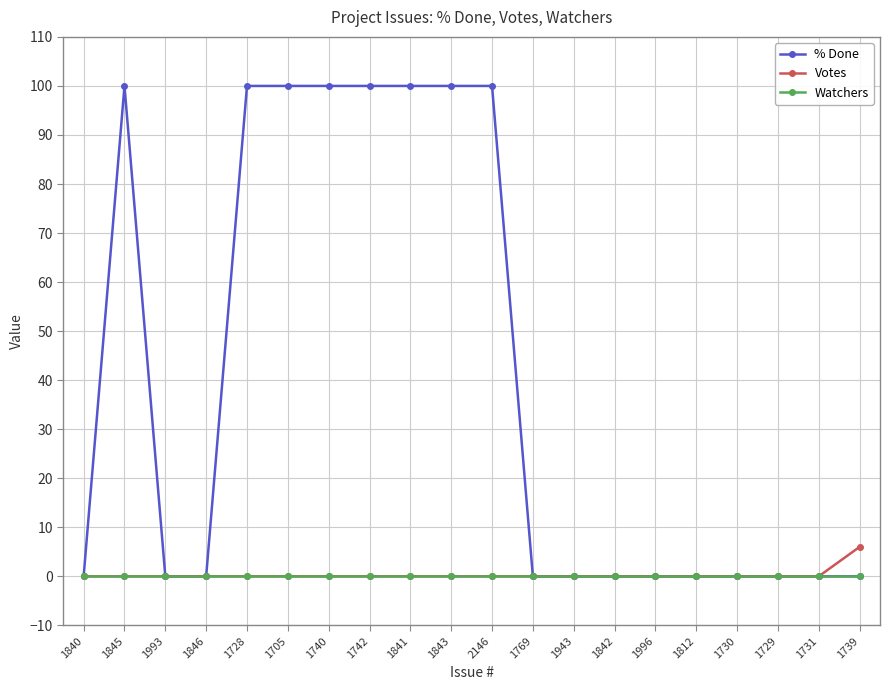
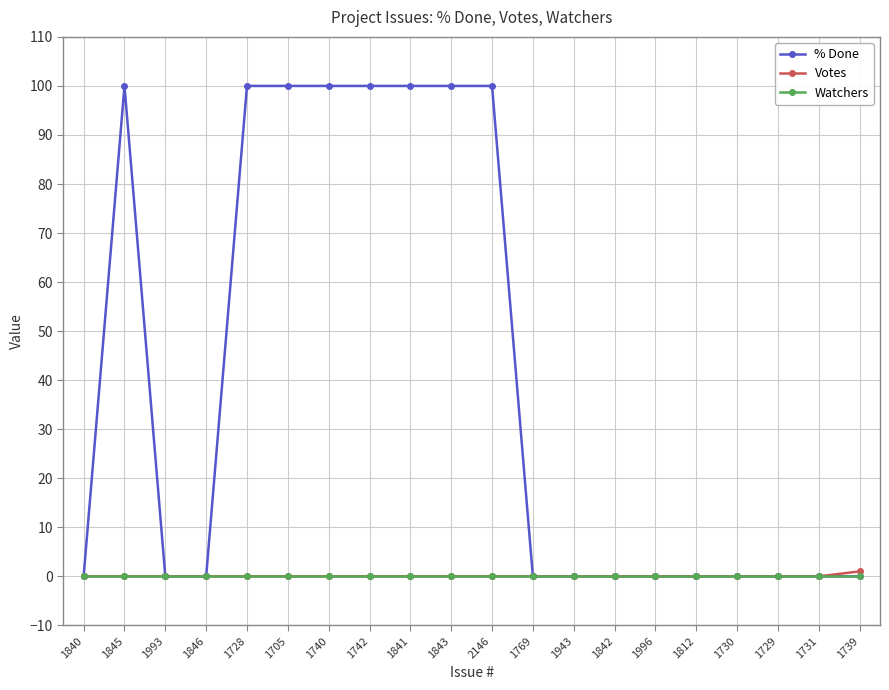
  {
    "% Done": {
      "1845": 100,
      "1728": 100,
      "1705": 100,
      "1740": 100,
      "1742": 100,
      "1841": 100,
      "1843": 100,
      "2146": 100
    },
    "Votes": {
-     "1739": 6
+     "1739": 1
    }
  }
